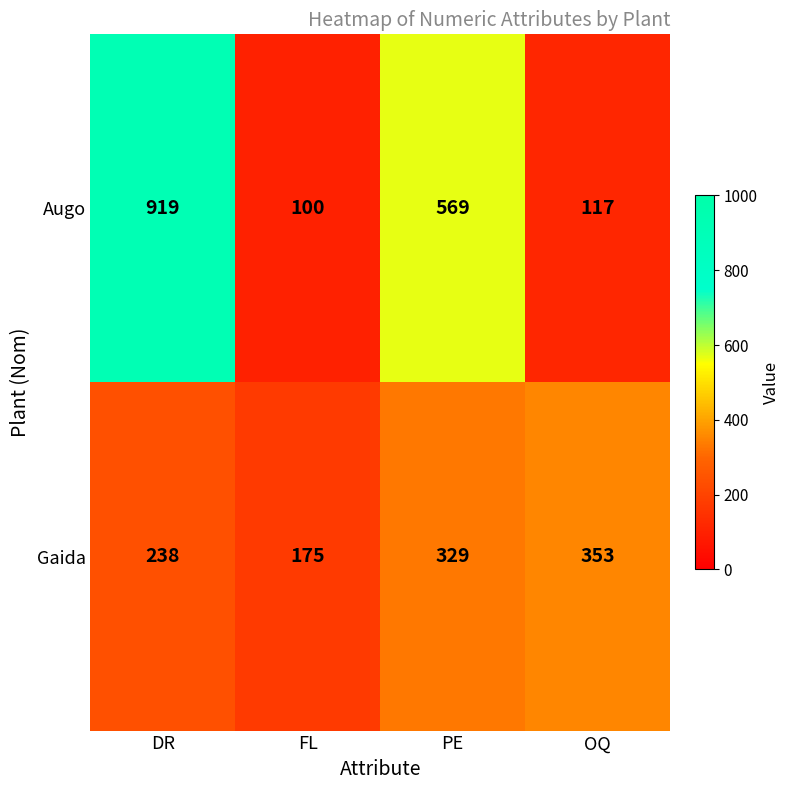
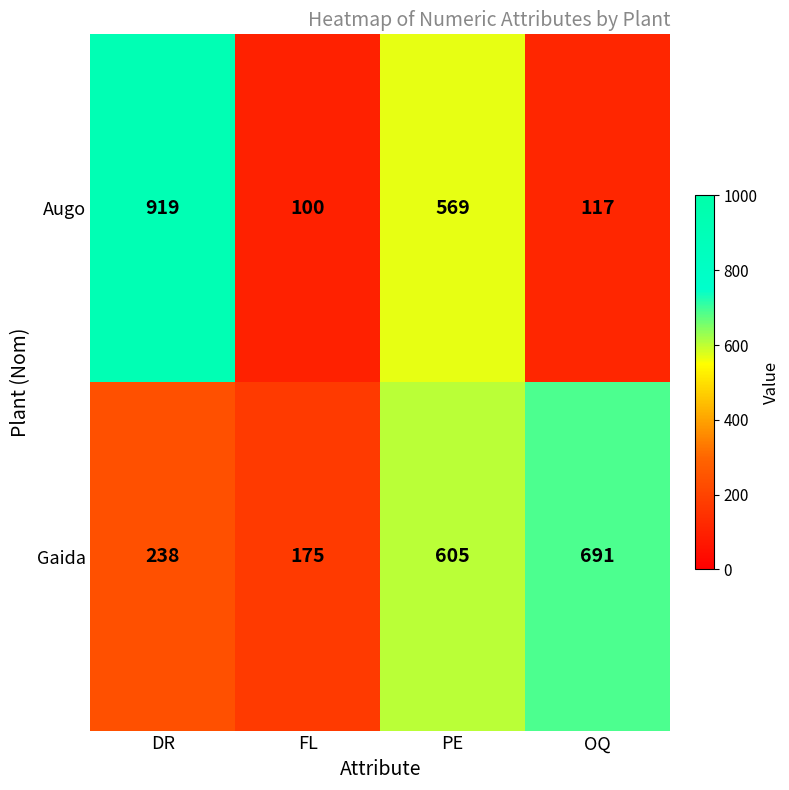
  {
    "Augo": {
      "DR": 919,
      "FL": 100,
      "PE": 569,
      "OQ": 117
    },
    "Gaida": {
      "DR": 238,
      "FL": 175,
-     "PE": 329,
-     "OQ": 353
+     "PE": 605,
+     "OQ": 691
    }
  }
